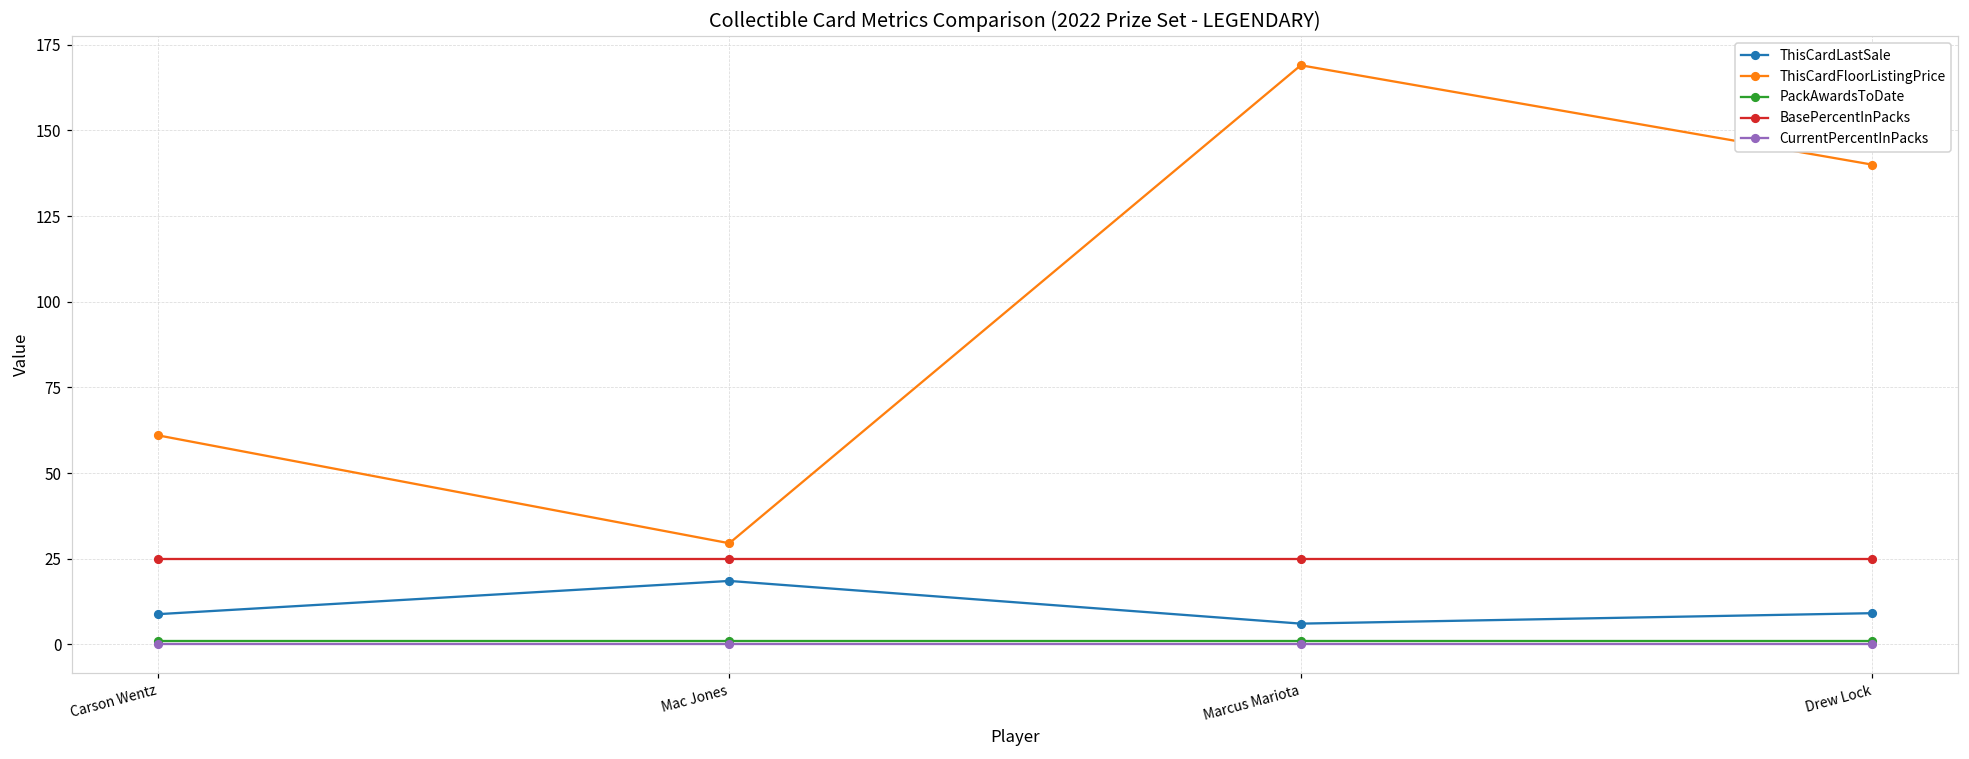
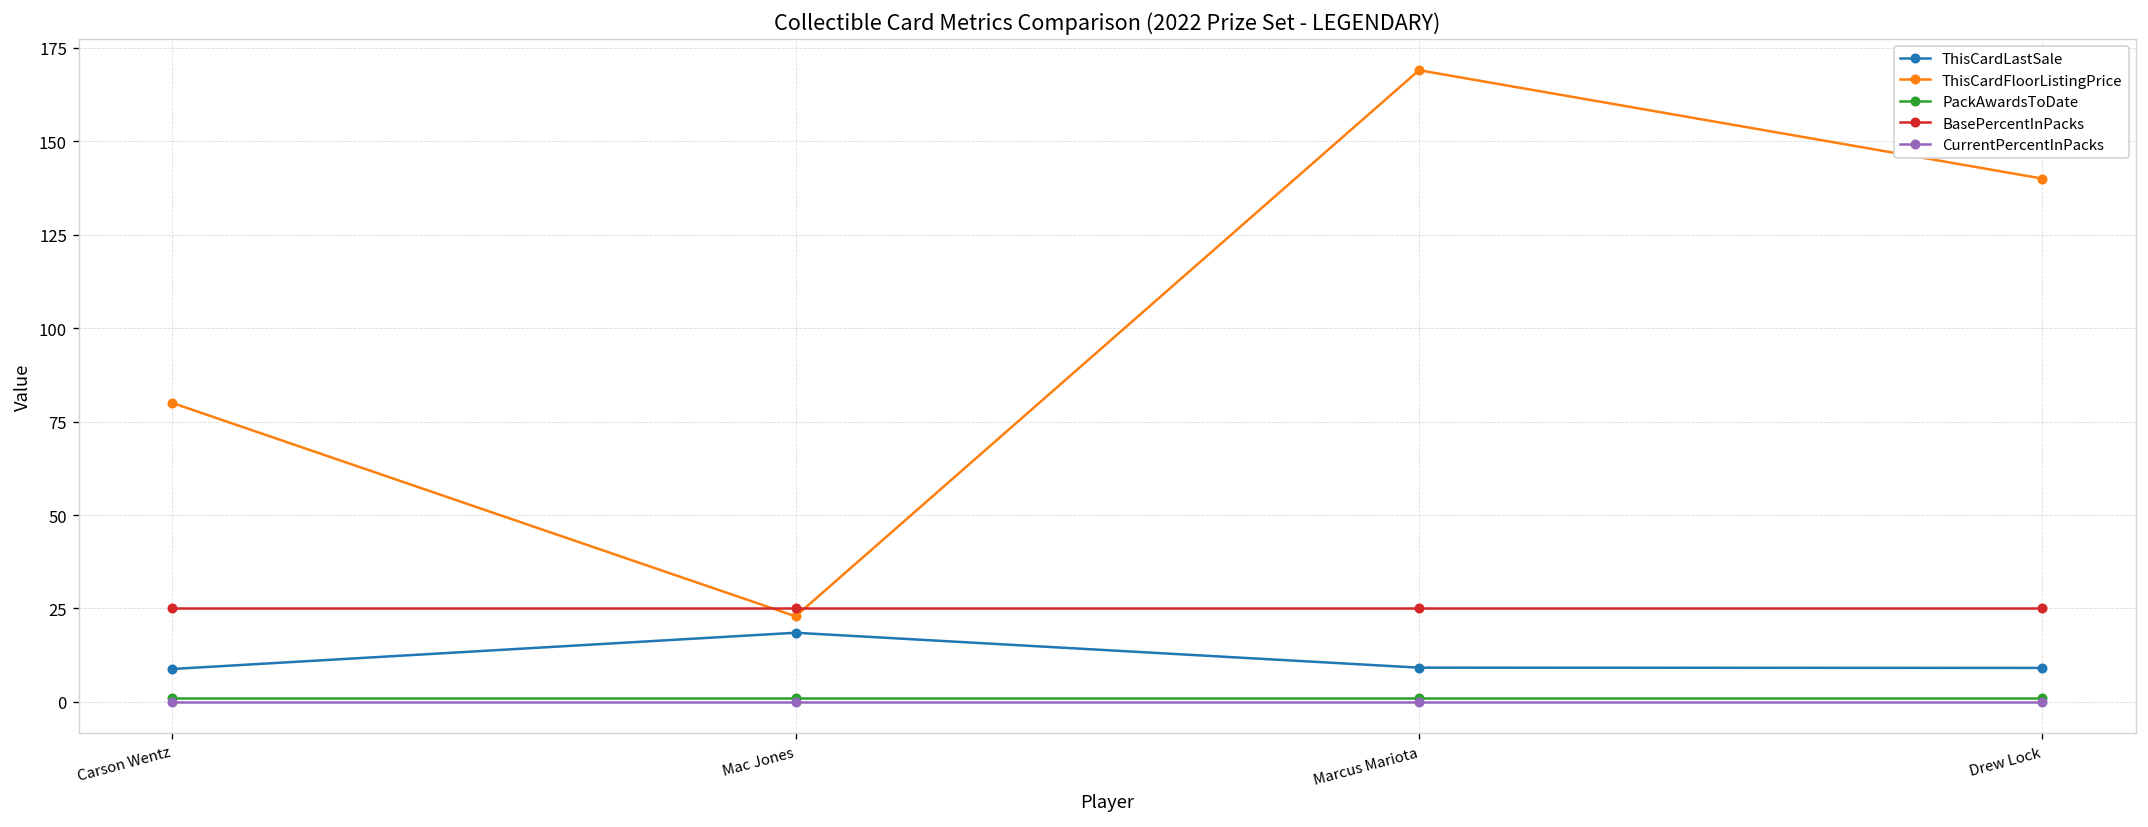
  {
    "ThisCardLastSale": {
      "Carson Wentz": 9,
      "Mac Jones": 19,
-     "Marcus Mariota": 6,
+     "Marcus Mariota": 9,
      "Drew Lock": 9
    },
    "ThisCardFloorListingPrice": {
-     "Carson Wentz": 61,
-     "Mac Jones": 30,
+     "Carson Wentz": 80,
+     "Mac Jones": 23,
      "Marcus Mariota": 169,
      "Drew Lock": 140
    },
    "PackAwardsToDate": {
      "Carson Wentz": 1,
      "Mac Jones": 1,
      "Marcus Mariota": 1,
      "Drew Lock": 1
    },
    "BasePercentInPacks": {
      "Carson Wentz": 25,
      "Mac Jones": 25,
      "Marcus Mariota": 25,
      "Drew Lock": 25
    },
    "CurrentPercentInPacks": {
      "Carson Wentz": 0,
      "Mac Jones": 0,
      "Marcus Mariota": 0,
      "Drew Lock": 0
    }
  }
